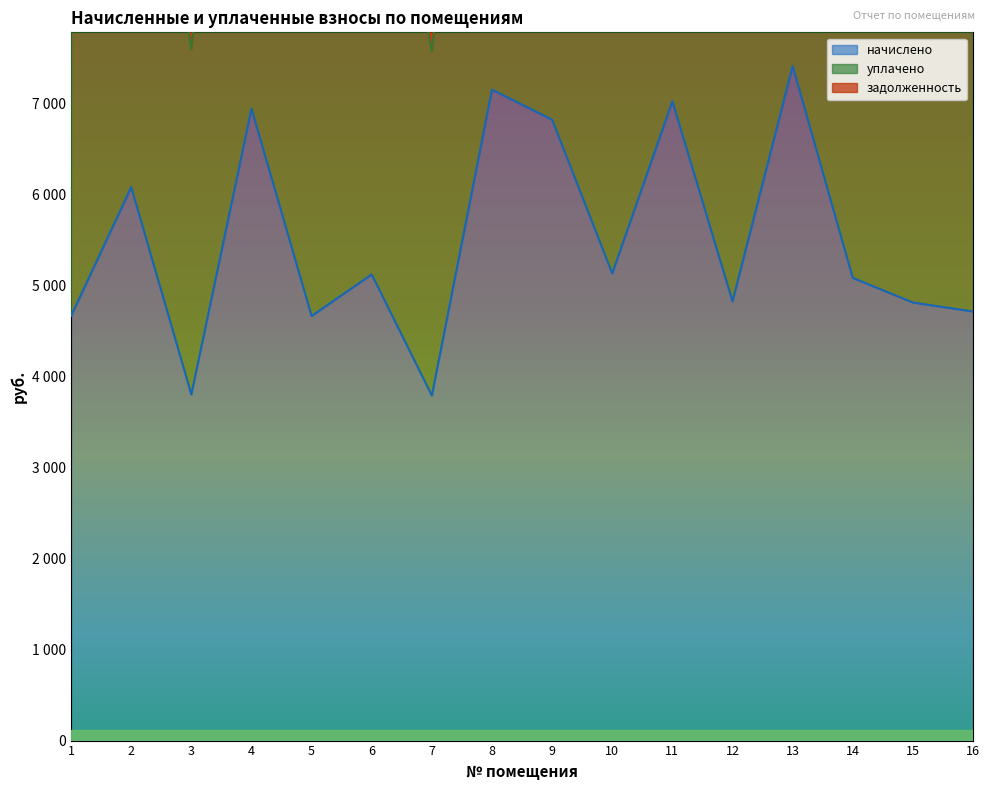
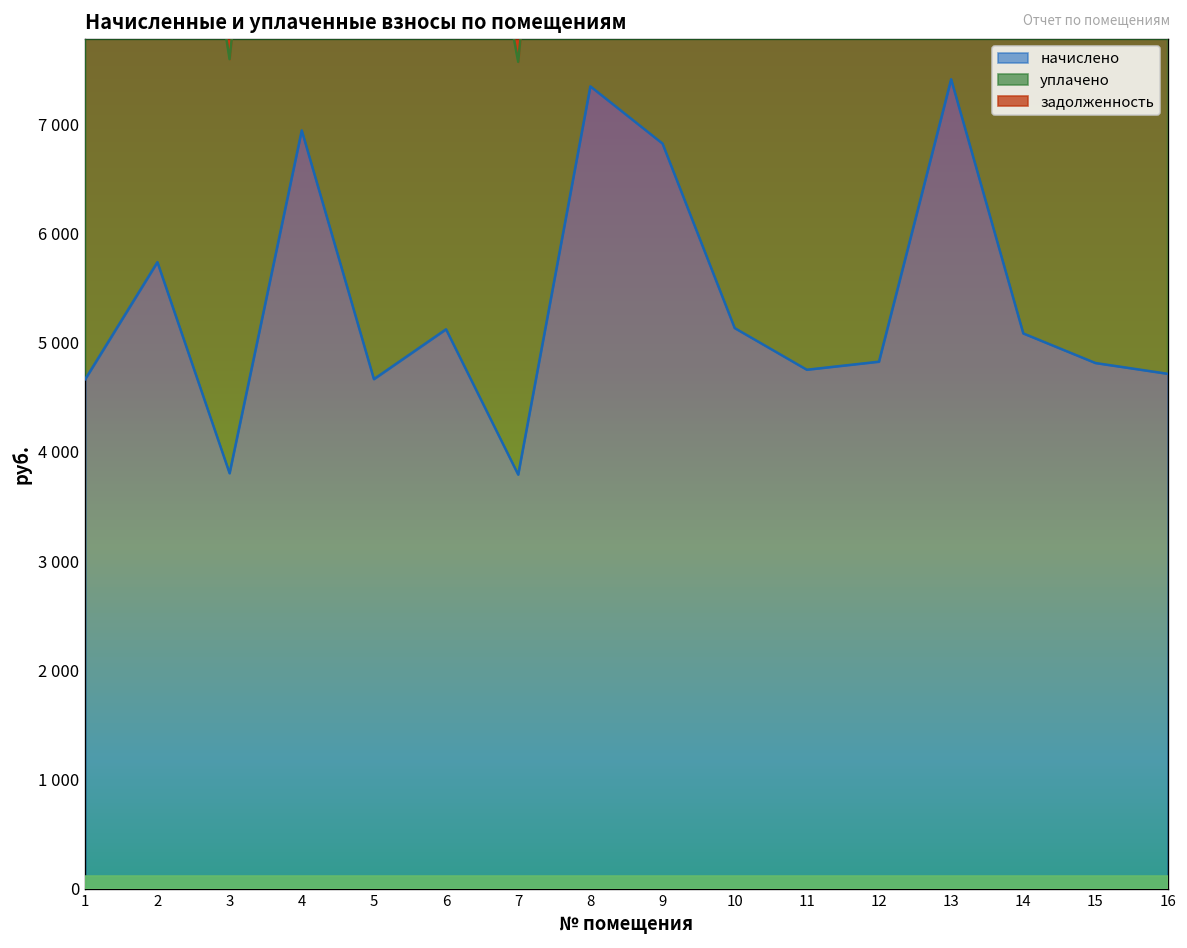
  {
    "начислено": {
      "1": 4700,
-     "2": 6100,
+     "2": 5700,
      "3": 3800,
      "4": 6900,
      "5": 4700,
      "6": 5100,
      "7": 3800,
-     "8": 7200,
+     "8": 7300,
      "9": 6800,
      "10": 5100,
-     "11": 7000,
+     "11": 4800,
      "12": 4800,
      "13": 7400,
      "14": 5100,
      "15": 4800,
      "16": 4700
    },
    "уплачено": {
      "3": 3800,
      "7": 3800
    }
  }
